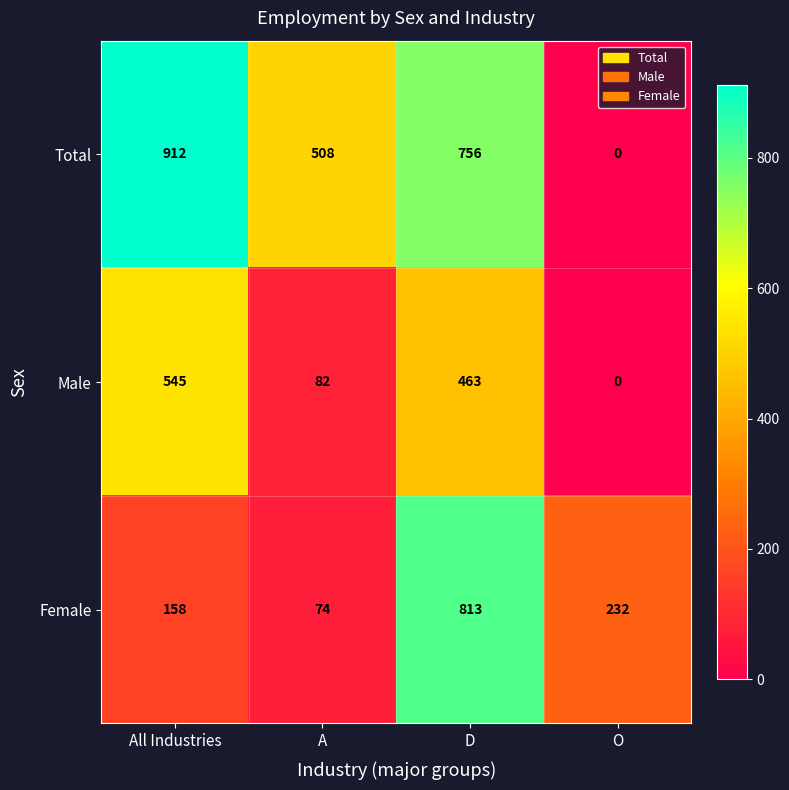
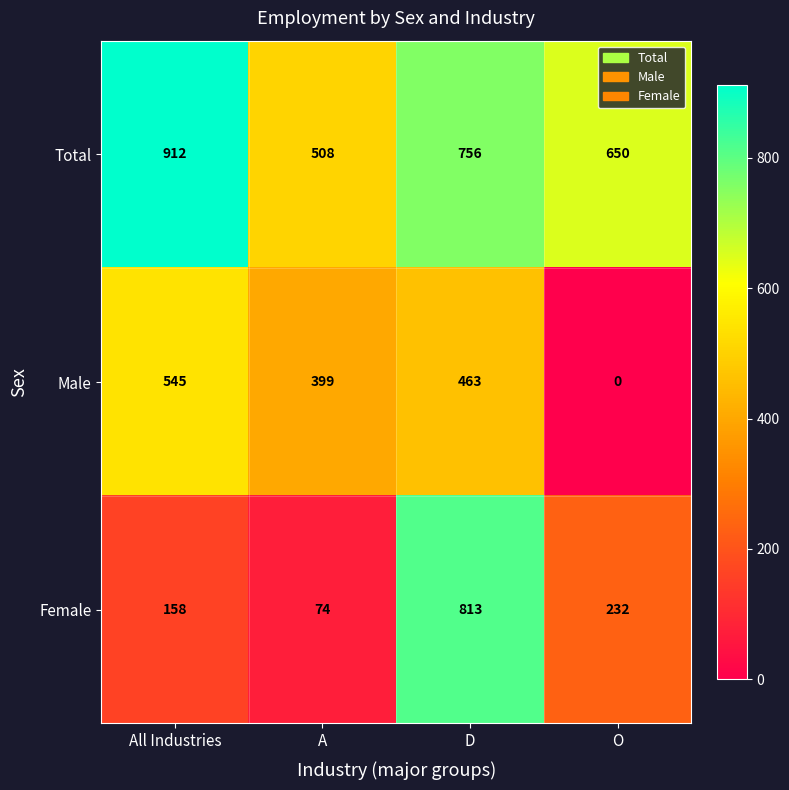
  {
    "Total": {
      "All Industries": 912,
      "A": 508,
      "D": 756,
-     "O": 0
+     "O": 650
    },
    "Male": {
      "All Industries": 545,
-     "A": 82,
+     "A": 399,
      "D": 463,
      "O": 0
    },
    "Female": {
      "All Industries": 158,
      "A": 74,
      "D": 813,
      "O": 232
    }
  }
